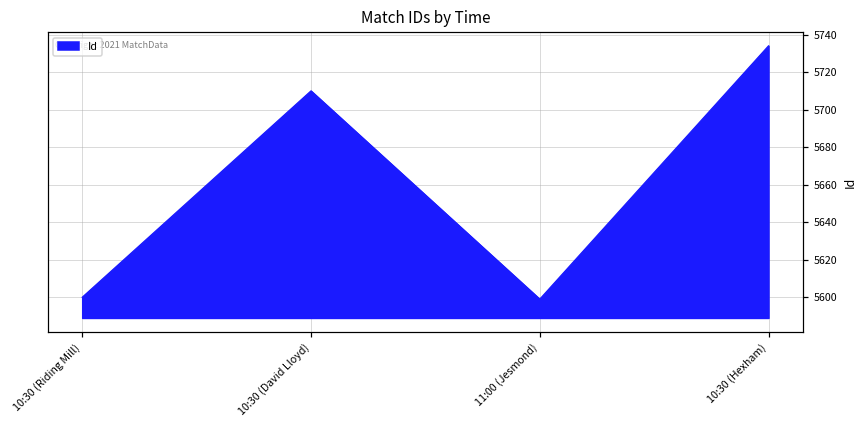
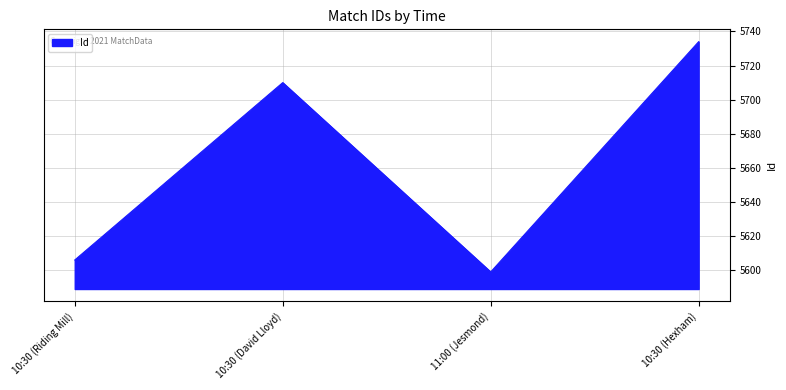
  {
-   "10:30 (Riding Mill)": 5600,
+   "10:30 (Riding Mill)": 5606,
    "10:30 (David Lloyd)": 5710,
    "11:00 (Jesmond)": 5599,
    "10:30 (Hexham)": 5734
  }
